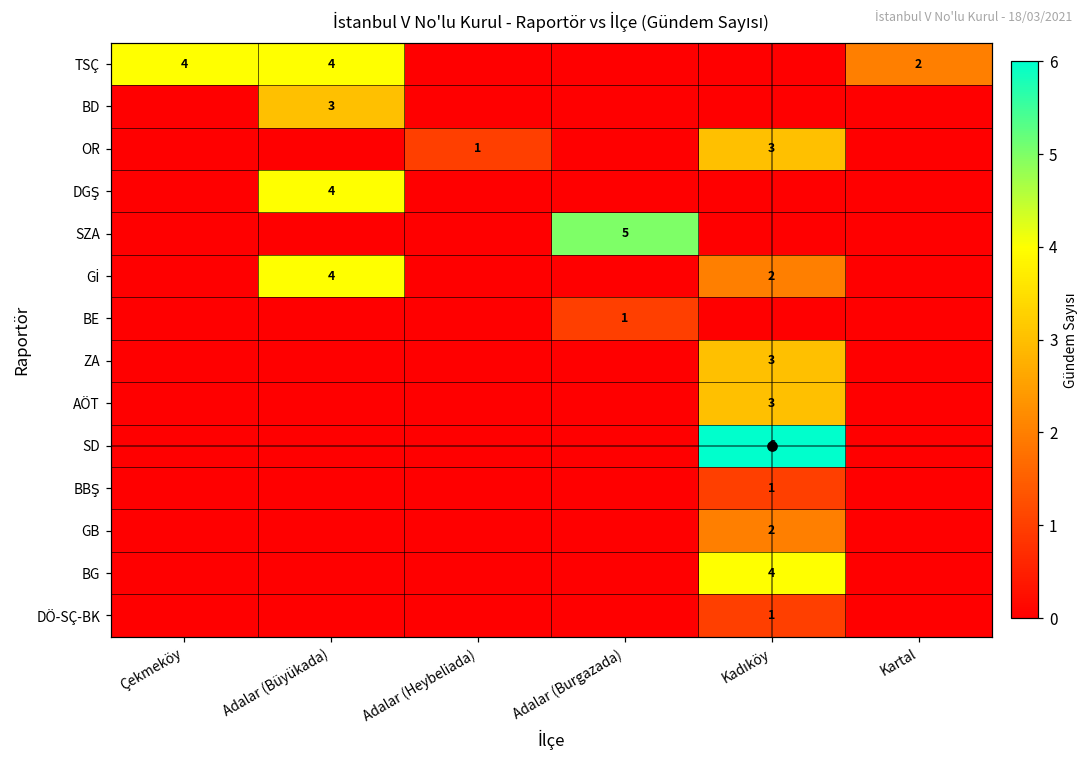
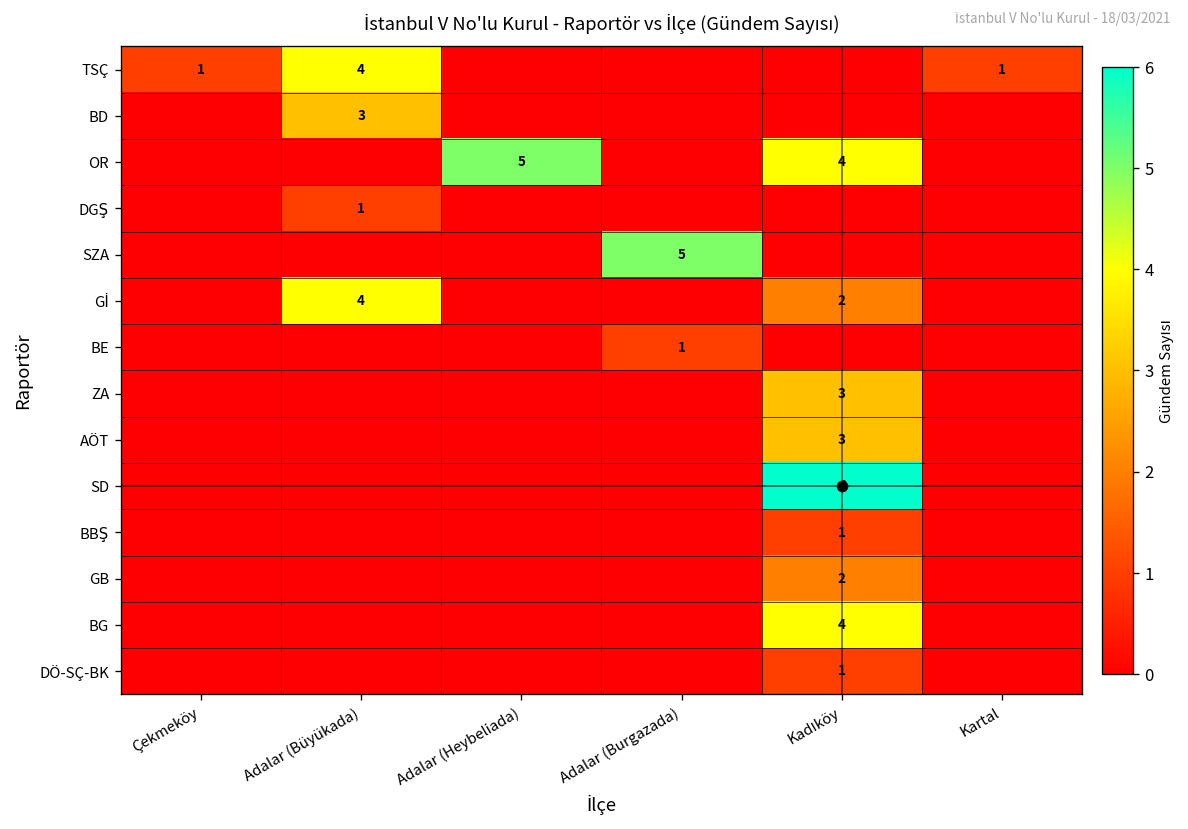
  {
    "TSÇ": {
-     "Çekmeköy": 4,
+     "Çekmeköy": 1,
      "Adalar (Büyükada)": 4,
-     "Kartal": 2
+     "Kartal": 1
    },
    "BD": {
      "Adalar (Büyükada)": 3
    },
    "OR": {
-     "Adalar (Heybeliada)": 1,
-     "Kadıköy": 3
+     "Adalar (Heybeliada)": 5,
+     "Kadıköy": 4
    },
    "DGŞ": {
-     "Adalar (Büyükada)": 4
+     "Adalar (Büyükada)": 1
    },
    "SZA": {
      "Adalar (Burgazada)": 5
    },
    "Gİ": {
      "Adalar (Büyükada)": 4,
      "Kadıköy": 2
    },
    "BE": {
      "Adalar (Burgazada)": 1
    },
    "ZA": {
      "Kadıköy": 3
    },
    "AÖT": {
      "Kadıköy": 3
    },
    "BBŞ": {
      "Kadıköy": 1
    },
    "GB": {
      "Kadıköy": 2
    },
    "BG": {
      "Kadıköy": 4
    },
    "DÖ-SÇ-BK": {
      "Kadıköy": 1
    }
  }
